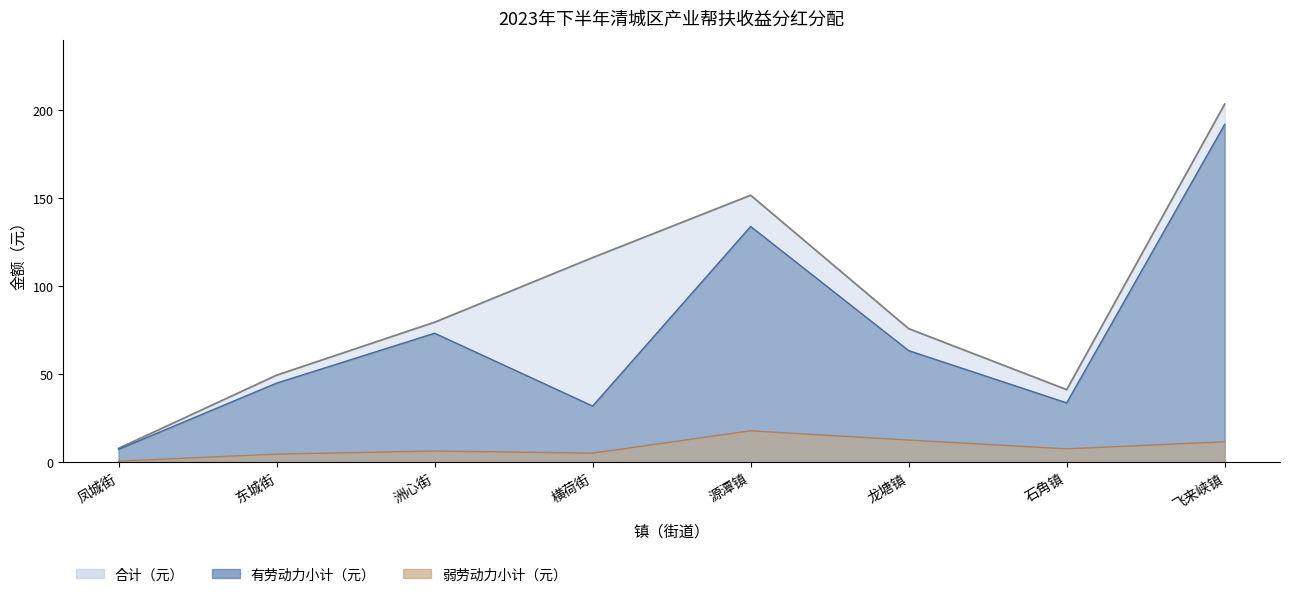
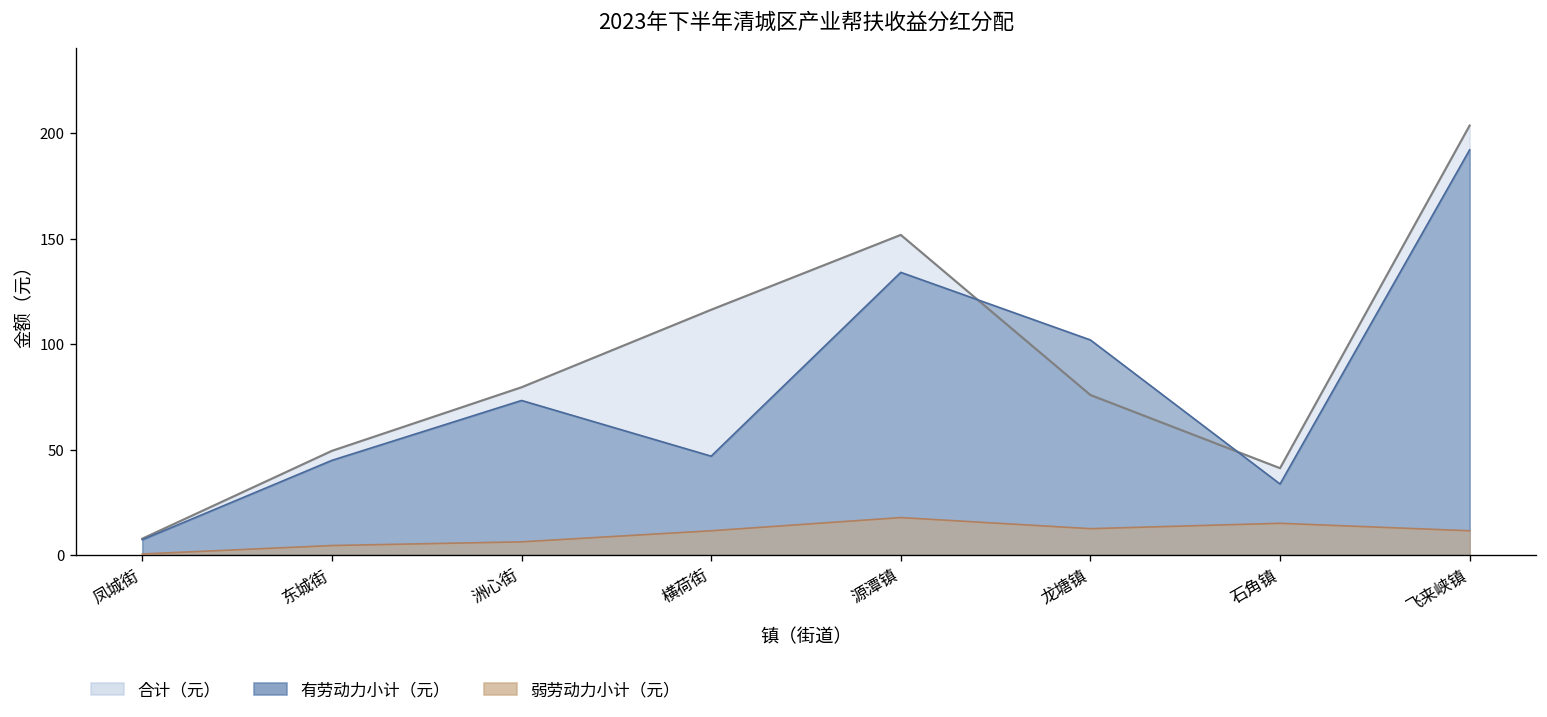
  {
    "合计（元）": {
      "东城街": 49,
      "洲心街": 80,
      "横荷街": 116,
      "源潭镇": 152,
      "龙塘镇": 76,
      "石角镇": 41,
      "飞来峡镇": 204
    },
    "有劳动力小计（元）": {
      "东城街": 45,
      "洲心街": 73,
-     "横荷街": 32,
+     "横荷街": 47,
      "源潭镇": 134,
-     "龙塘镇": 63,
+     "龙塘镇": 102,
      "石角镇": 34,
      "飞来峡镇": 192
    },
    "弱劳动力小计（元）": {
      "凤城街": 1,
      "东城街": 5,
      "洲心街": 6,
-     "横荷街": 5,
+     "横荷街": 12,
      "源潭镇": 18,
      "龙塘镇": 13,
-     "石角镇": 8,
+     "石角镇": 15,
      "飞来峡镇": 12
    }
  }
